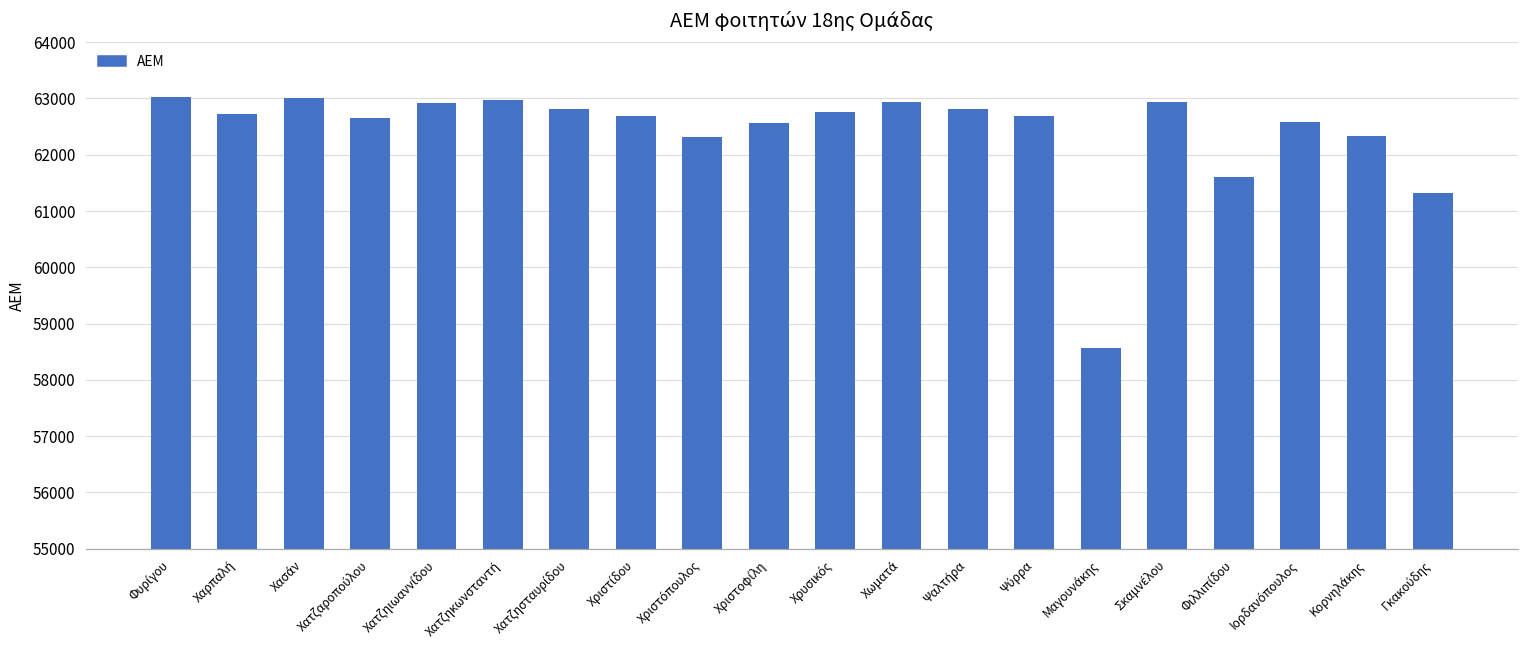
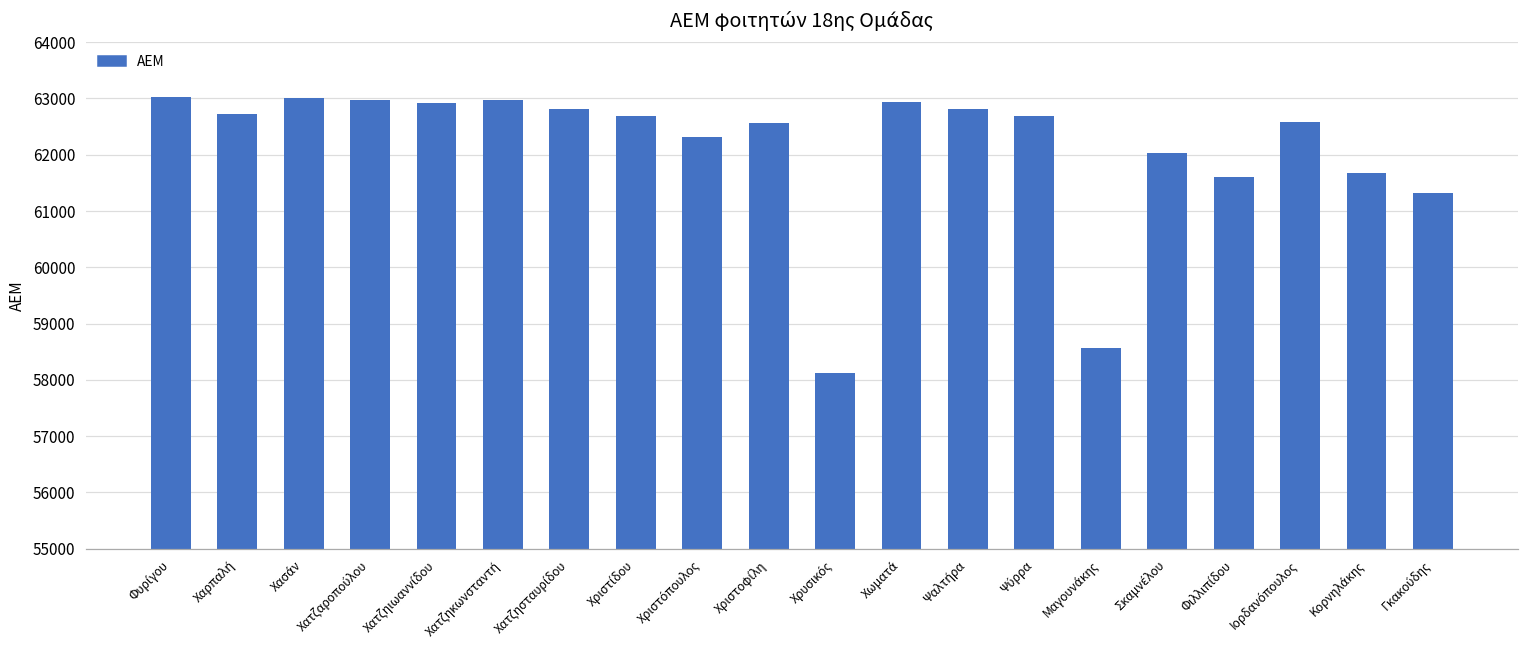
  {
    "Φυρίγου": 63000,
    "Χαρπαλή": 62700,
    "Χασάν": 63000,
-   "Χατζαροπούλου": 62600,
+   "Χατζαροπούλου": 63000,
    "Χατζηιωαννίδου": 62900,
    "Χατζηκωνσταντή": 63000,
    "Χατζησταυρίδου": 62800,
    "Χριστίδου": 62700,
    "Χριστόπουλος": 62300,
    "Χριστοφίλη": 62600,
-   "Χρυσικός": 62800,
+   "Χρυσικός": 58100,
    "Χωματά": 62900,
    "Ψαλτήρα": 62800,
    "Ψύρρα": 62700,
    "Μαγουνάκης": 58600,
-   "Σκαμνέλου": 62900,
+   "Σκαμνέλου": 62000,
    "Φιλλιπίδου": 61600,
    "Ιορδανόπουλος": 62600,
-   "Κορνηλάκης": 62300,
+   "Κορνηλάκης": 61700,
    "Γκακούδης": 61300
  }
